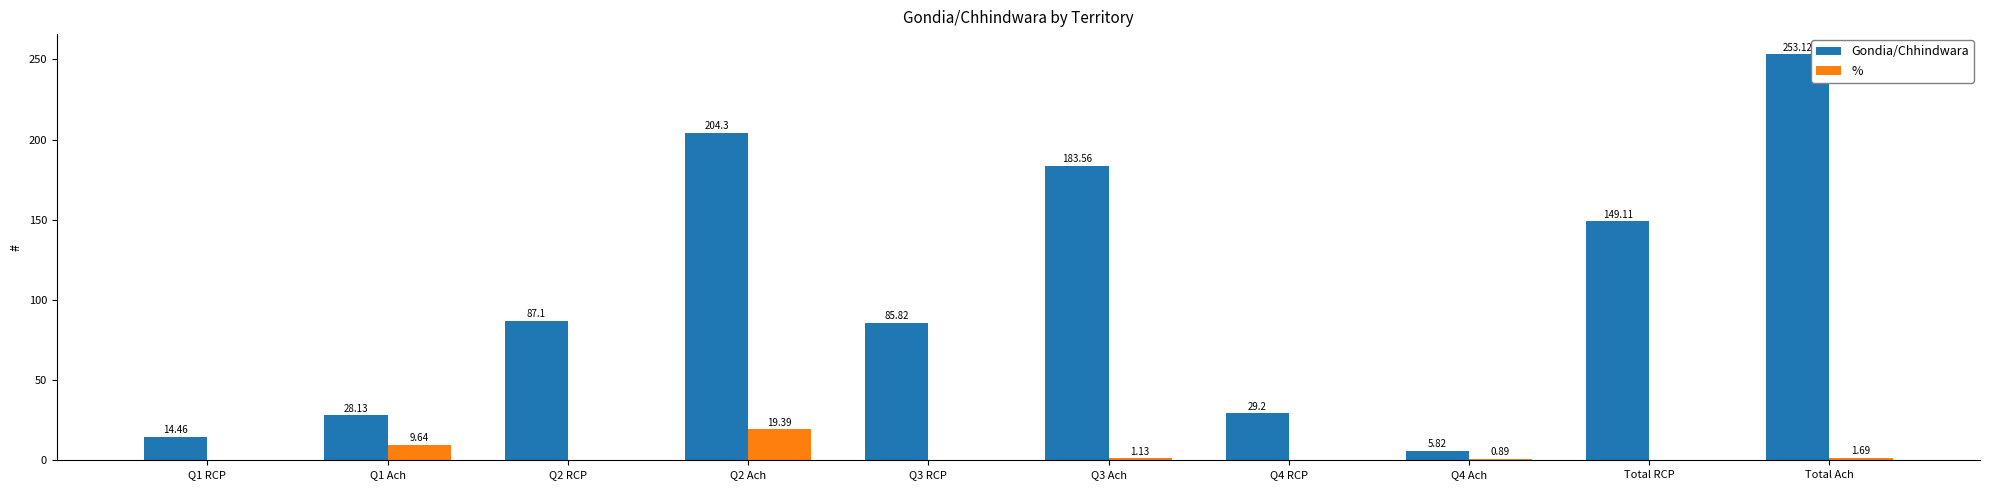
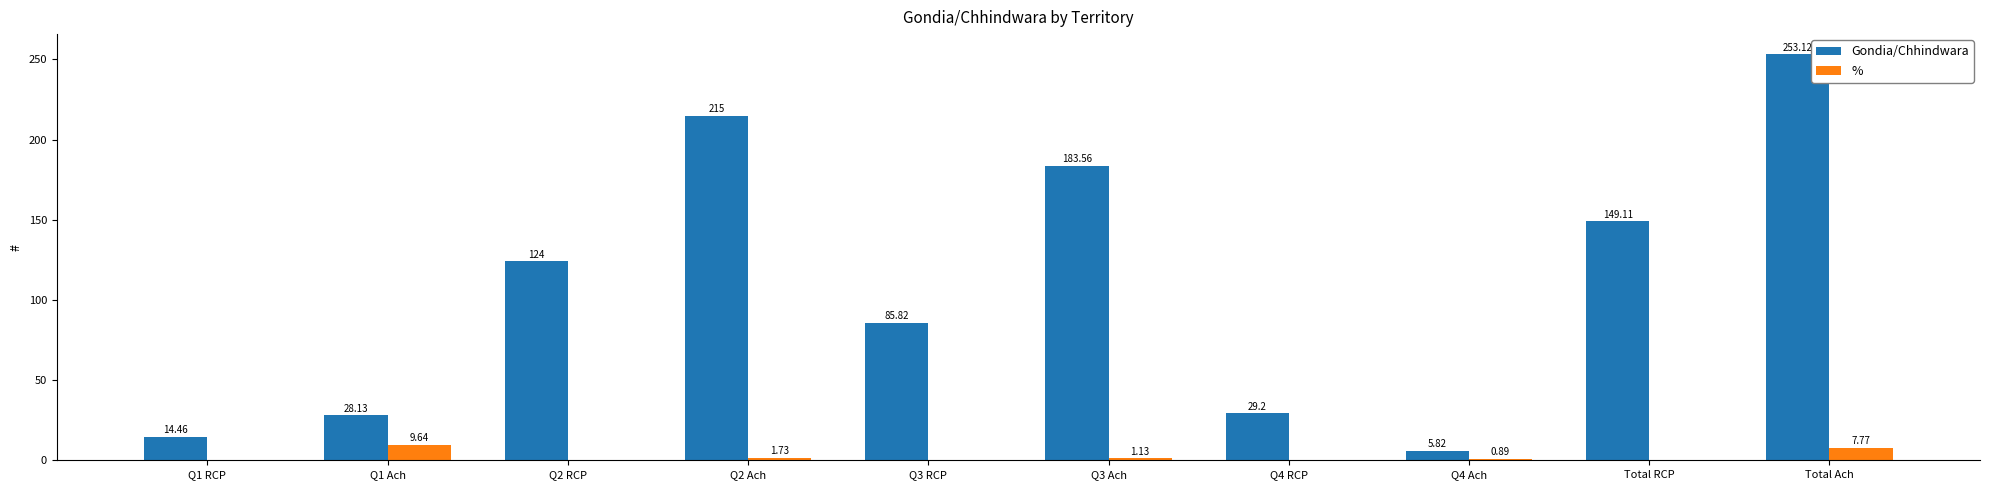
  {
    "Gondia/Chhindwara": {
      "Q1 RCP": 14.46,
      "Q1 Ach": 28.13,
-     "Q2 RCP": 87.1,
-     "Q2 Ach": 204.3,
+     "Q2 RCP": 124,
+     "Q2 Ach": 215,
      "Q3 RCP": 85.82,
      "Q3 Ach": 183.56,
      "Q4 RCP": 29.2,
      "Q4 Ach": 5.82,
      "Total RCP": 149.11
    },
    "%": {
      "Q1 Ach": 9.64,
-     "Q2 Ach": 19.39,
+     "Q2 Ach": 1.73,
      "Q3 Ach": 1.13,
      "Q4 Ach": 0.89,
-     "Total Ach": 1.69
+     "Total Ach": 7.77
    }
  }
